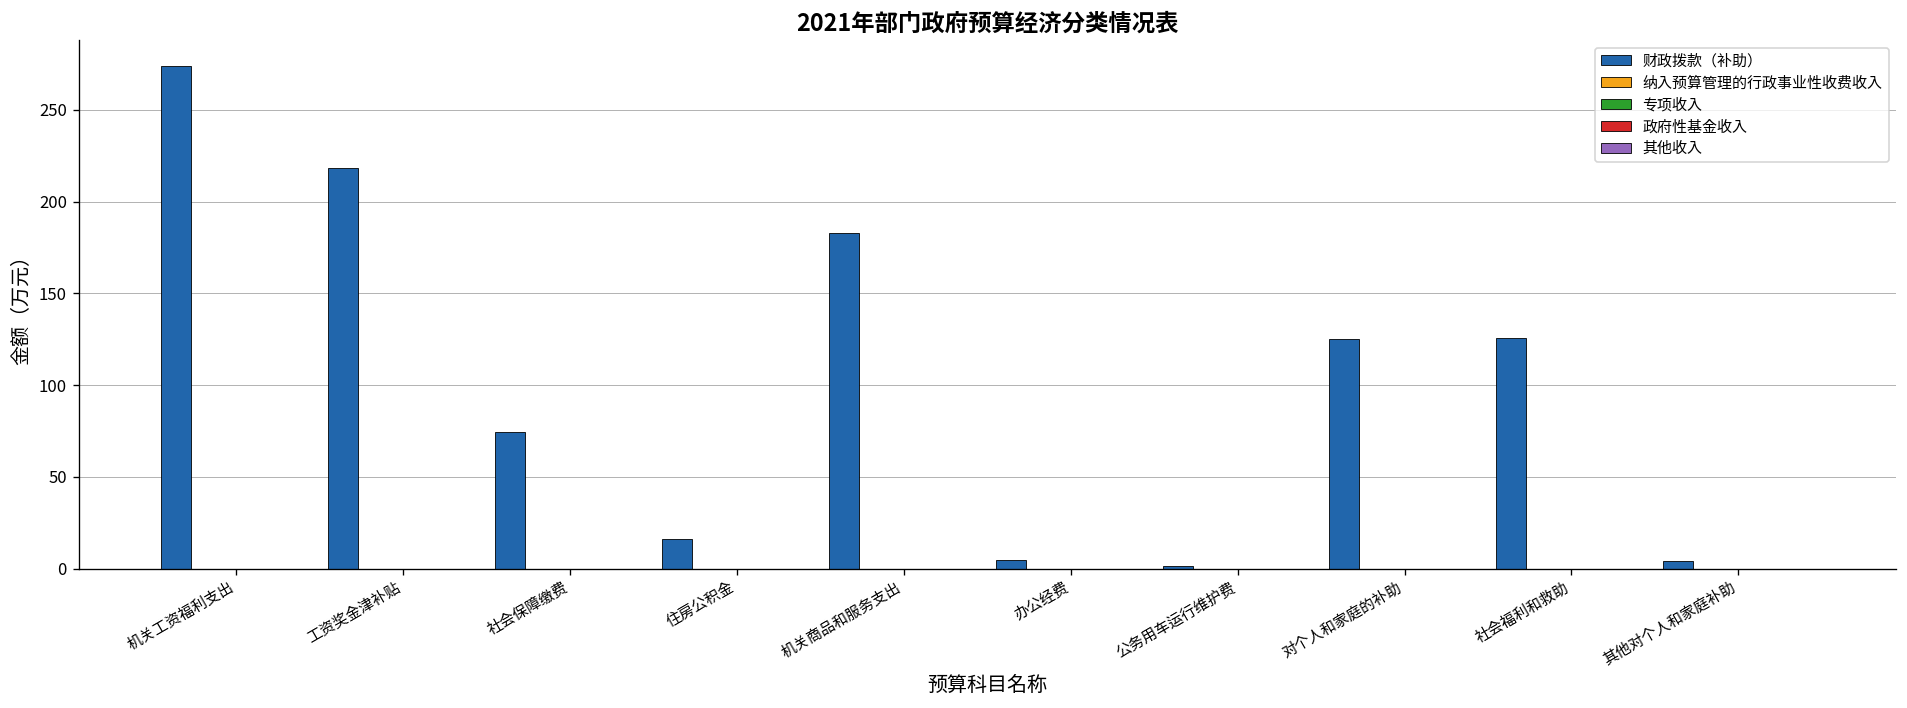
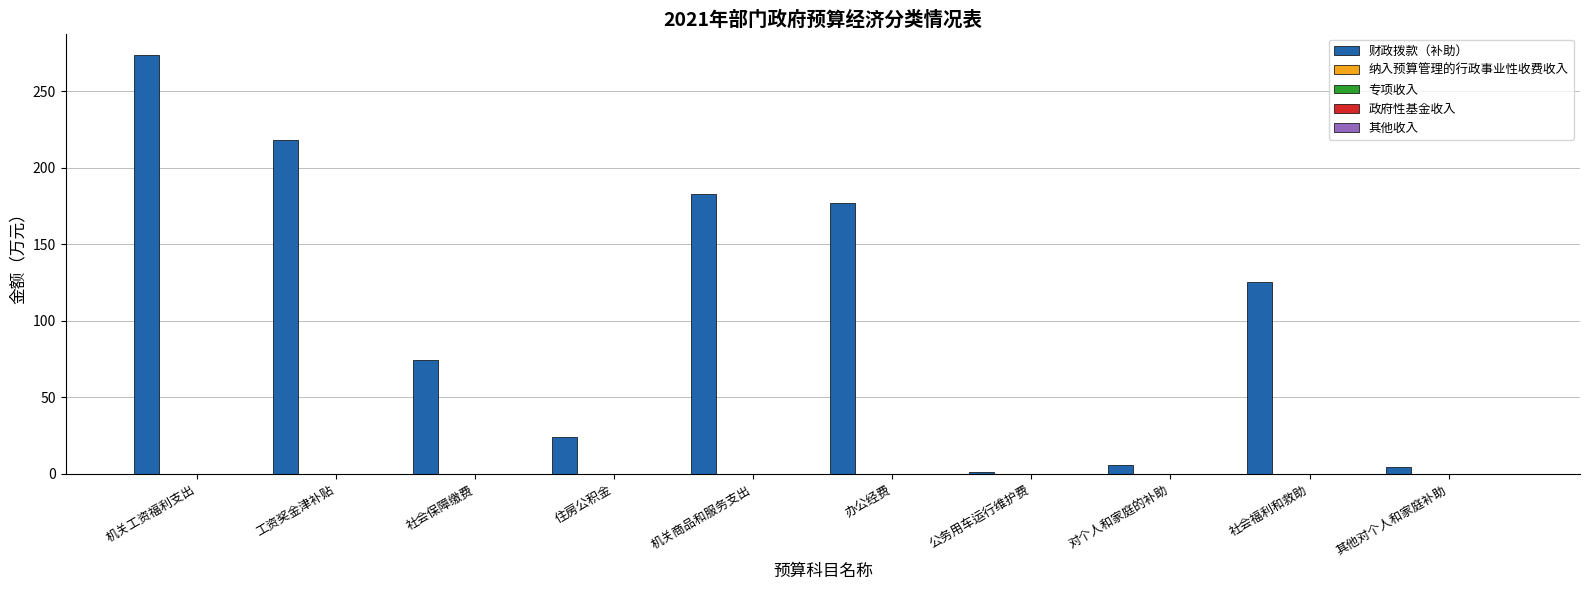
  {
    "财政拨款（补助）": {
      "机关工资福利支出": 274,
      "工资奖金津补贴": 218,
      "社会保障缴费": 74,
-     "住房公积金": 16,
+     "住房公积金": 24,
      "机关商品和服务支出": 183,
-     "办公经费": 5,
-     "对个人和家庭的补助": 125,
+     "办公经费": 177,
+     "对个人和家庭的补助": 6,
      "社会福利和救助": 125,
      "其他对个人和家庭补助": 4
    },
    "纳入预算管理的行政事业性收费收入": {
      "机关工资福利支出": 0,
      "工资奖金津补贴": 0,
      "社会保障缴费": 0,
      "住房公积金": 0,
      "机关商品和服务支出": 0,
      "办公经费": 0,
      "公务用车运行维护费": 0,
      "对个人和家庭的补助": 0,
      "社会福利和救助": 0,
      "其他对个人和家庭补助": 0
    },
    "专项收入": {
      "机关工资福利支出": 0,
      "工资奖金津补贴": 0,
      "社会保障缴费": 0,
      "住房公积金": 0,
      "机关商品和服务支出": 0,
      "办公经费": 0,
      "公务用车运行维护费": 0,
      "对个人和家庭的补助": 0,
      "社会福利和救助": 0,
      "其他对个人和家庭补助": 0
    },
    "政府性基金收入": {
      "机关工资福利支出": 0,
      "工资奖金津补贴": 0,
      "社会保障缴费": 0,
      "住房公积金": 0,
      "机关商品和服务支出": 0,
      "办公经费": 0,
      "公务用车运行维护费": 0,
      "对个人和家庭的补助": 0,
      "社会福利和救助": 0,
      "其他对个人和家庭补助": 0
    },
    "其他收入": {
      "机关工资福利支出": 0,
      "工资奖金津补贴": 0,
      "社会保障缴费": 0,
      "住房公积金": 0,
      "机关商品和服务支出": 0,
      "办公经费": 0,
      "公务用车运行维护费": 0,
      "对个人和家庭的补助": 0,
      "社会福利和救助": 0,
      "其他对个人和家庭补助": 0
    }
  }
